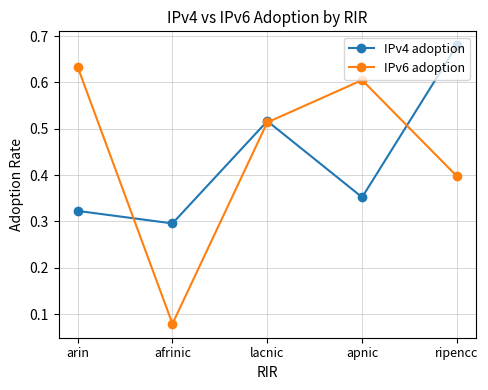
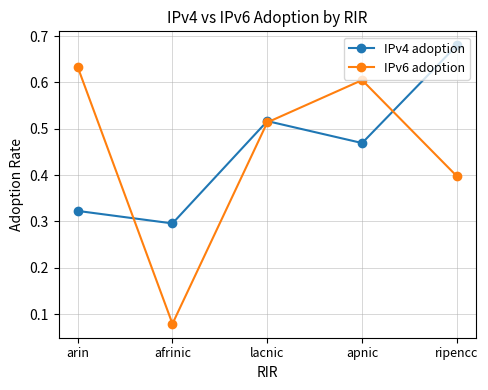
  {
    "IPv4 adoption": {
      "arin": 0.32,
      "afrinic": 0.30,
-     "apnic": 0.35
+     "apnic": 0.47
    },
    "IPv6 adoption": {
      "arin": 0.63,
      "afrinic": 0.08,
      "apnic": 0.61,
      "ripencc": 0.40
    }
  }
